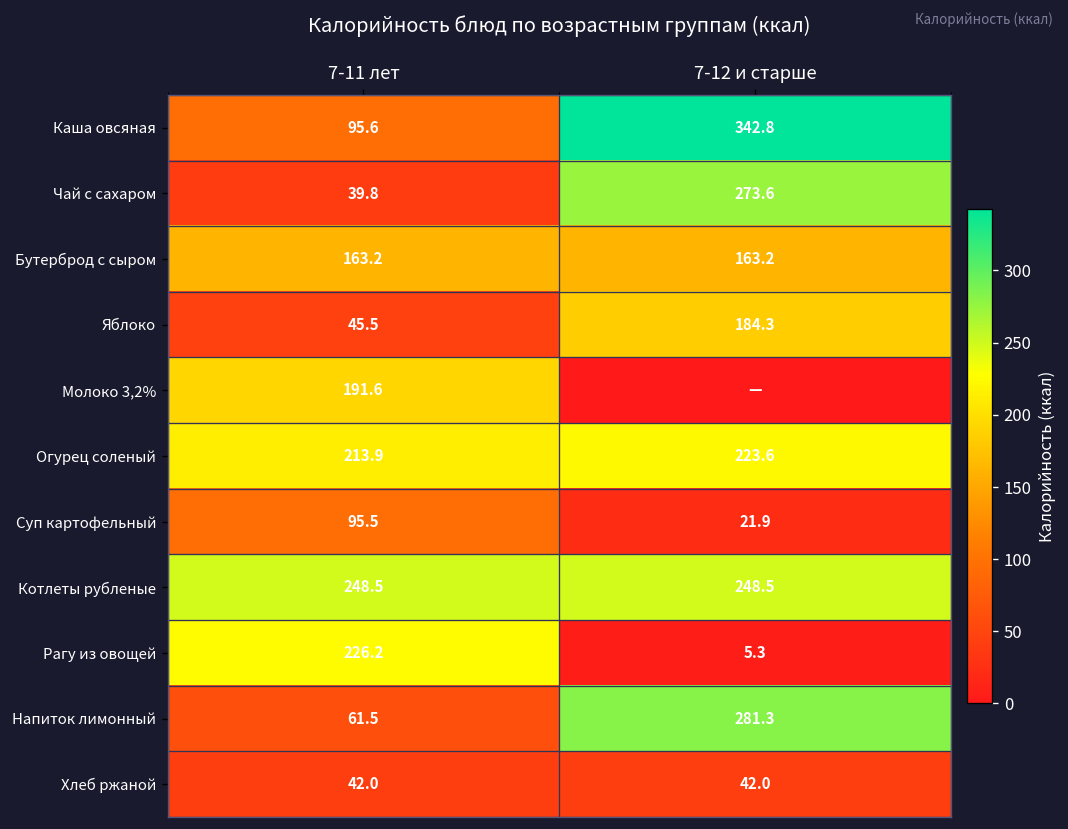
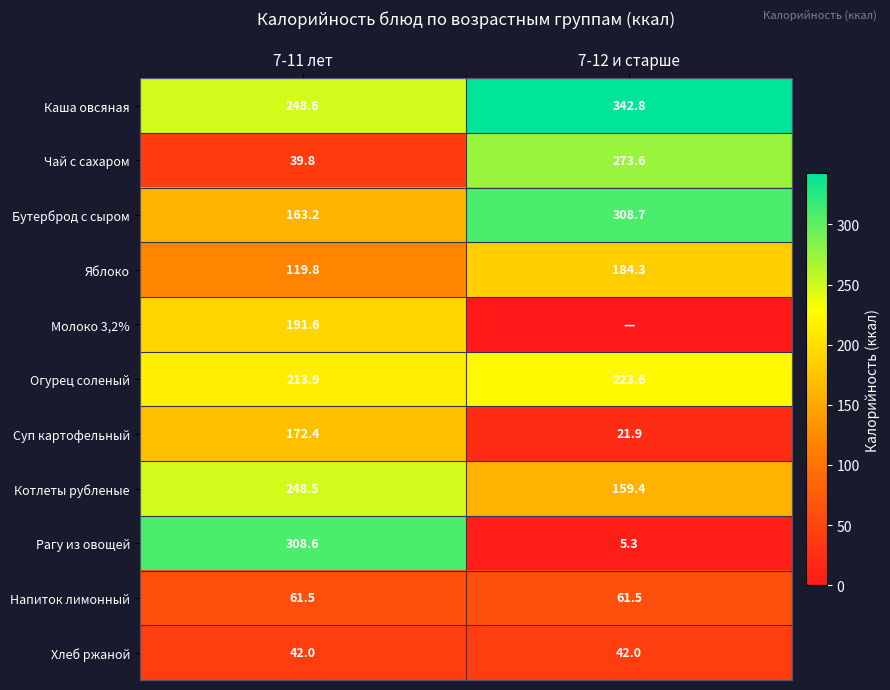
  {
    "Каша овсяная": {
-     "7-11 лет": 95.6,
+     "7-11 лет": 248.6,
      "7-12 и старше": 342.8
    },
    "Чай с сахаром": {
      "7-11 лет": 39.8,
      "7-12 и старше": 273.6
    },
    "Бутерброд с сыром": {
      "7-11 лет": 163.2,
-     "7-12 и старше": 163.2
+     "7-12 и старше": 308.7
    },
    "Яблоко": {
-     "7-11 лет": 45.5,
+     "7-11 лет": 119.8,
      "7-12 и старше": 184.3
    },
    "Молоко 3,2%": {
      "7-11 лет": 191.6
    },
    "Огурец соленый": {
      "7-11 лет": 213.9,
      "7-12 и старше": 223.6
    },
    "Суп картофельный": {
-     "7-11 лет": 95.5,
+     "7-11 лет": 172.4,
      "7-12 и старше": 21.9
    },
    "Котлеты рубленые": {
      "7-11 лет": 248.5,
-     "7-12 и старше": 248.5
+     "7-12 и старше": 159.4
    },
    "Рагу из овощей": {
-     "7-11 лет": 226.2,
+     "7-11 лет": 308.6,
      "7-12 и старше": 5.3
    },
    "Напиток лимонный": {
      "7-11 лет": 61.5,
-     "7-12 и старше": 281.3
+     "7-12 и старше": 61.5
    },
    "Хлеб ржаной": {
      "7-11 лет": 42.0,
      "7-12 и старше": 42.0
    }
  }
